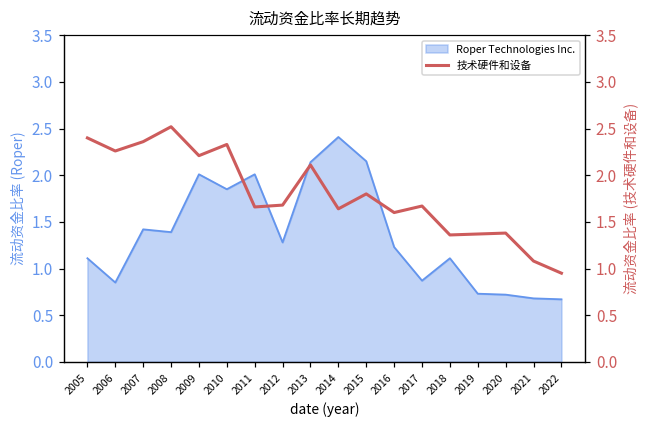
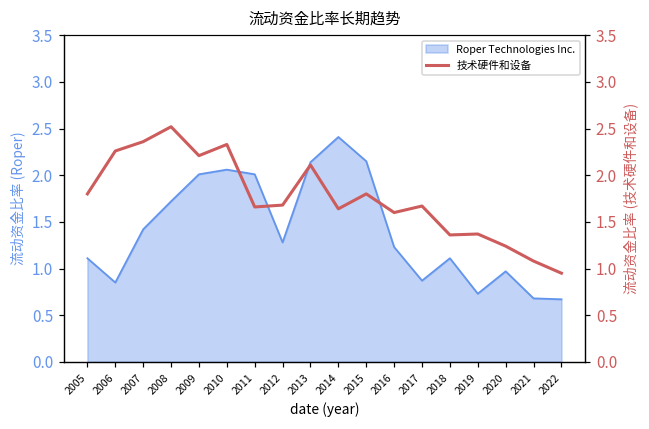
  {
    "Roper Technologies Inc.": {
      "2005": 1.1,
      "2006": 0.9,
      "2007": 1.4,
-     "2008": 1.4,
+     "2008": 1.7,
      "2009": 2.0,
-     "2010": 1.9,
+     "2010": 2.1,
      "2011": 2.0,
      "2012": 1.3,
      "2013": 2.1,
      "2014": 2.4,
      "2015": 2.2,
      "2016": 1.2,
      "2017": 0.9,
      "2018": 1.1,
      "2019": 0.7,
-     "2020": 0.7,
+     "2020": 1.0,
      "2021": 0.7,
      "2022": 0.7
    },
    "技术硬件和设备": {
-     "2005": 2.4,
+     "2005": 1.8,
      "2006": 2.3,
      "2007": 2.4,
      "2008": 2.5,
      "2009": 2.2,
      "2010": 2.3,
      "2011": 1.7,
      "2012": 1.7,
      "2013": 2.1,
      "2014": 1.6,
      "2015": 1.8,
      "2016": 1.6,
      "2017": 1.7,
      "2018": 1.4,
      "2019": 1.4,
-     "2020": 1.4,
+     "2020": 1.2,
      "2021": 1.1,
      "2022": 1.0
    }
  }
